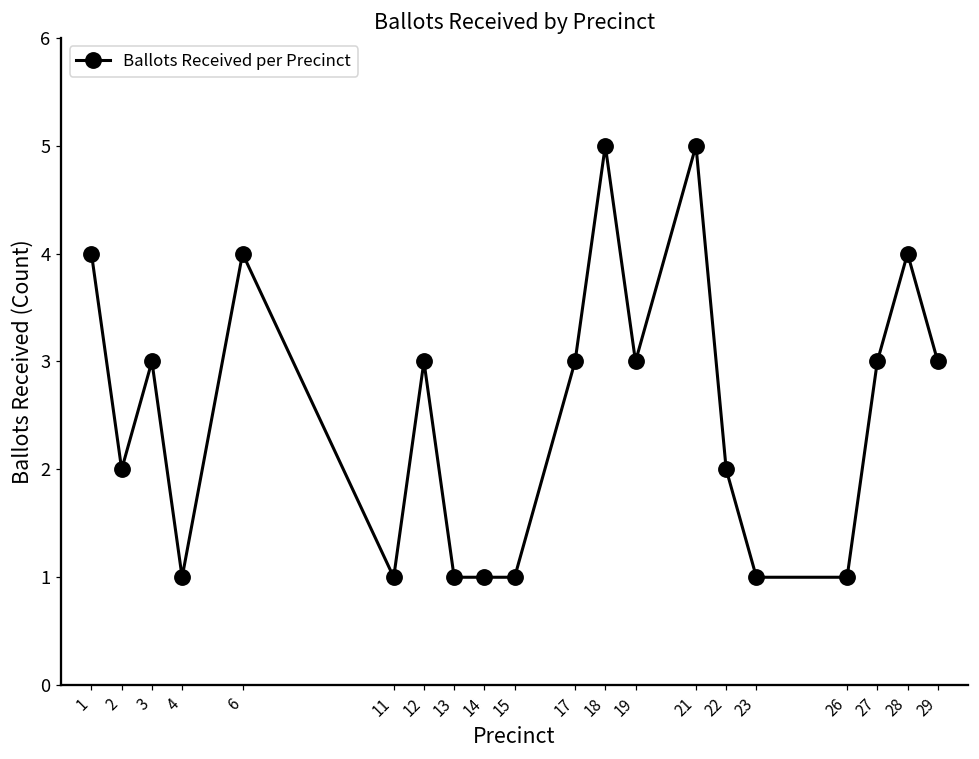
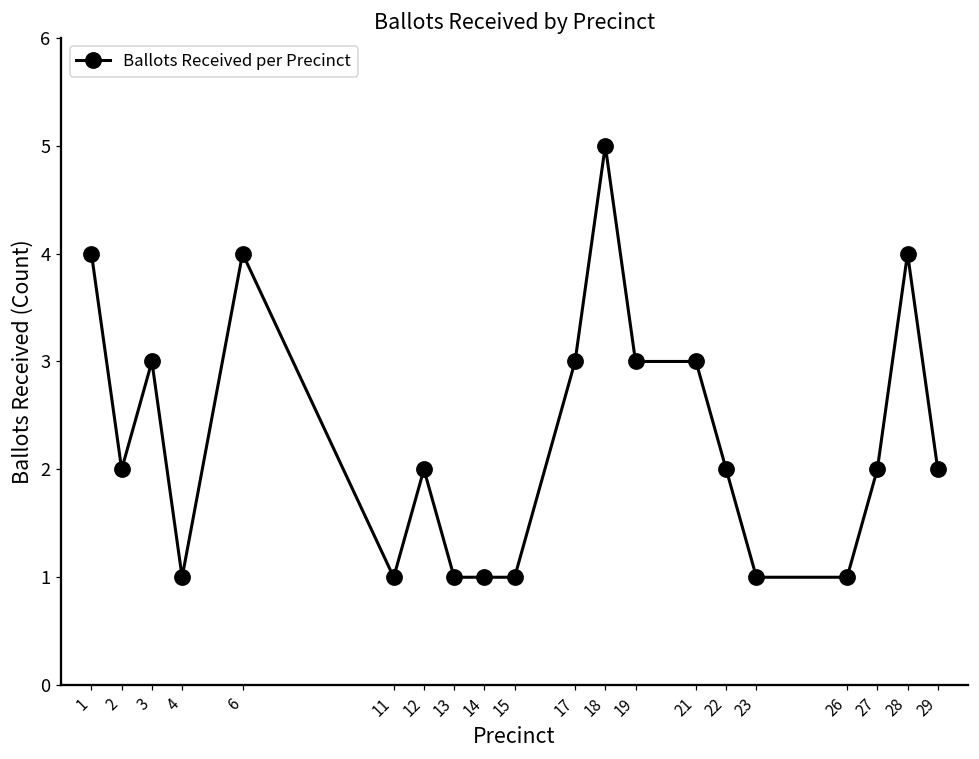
  {
    "1": 4,
    "2": 2,
    "3": 3,
    "4": 1,
    "6": 4,
    "11": 1,
-   "12": 3,
+   "12": 2,
    "13": 1,
    "14": 1,
    "15": 1,
    "17": 3,
    "18": 5,
    "19": 3,
-   "21": 5,
+   "21": 3,
    "22": 2,
    "23": 1,
    "26": 1,
-   "27": 3,
+   "27": 2,
    "28": 4,
-   "29": 3
+   "29": 2
  }
